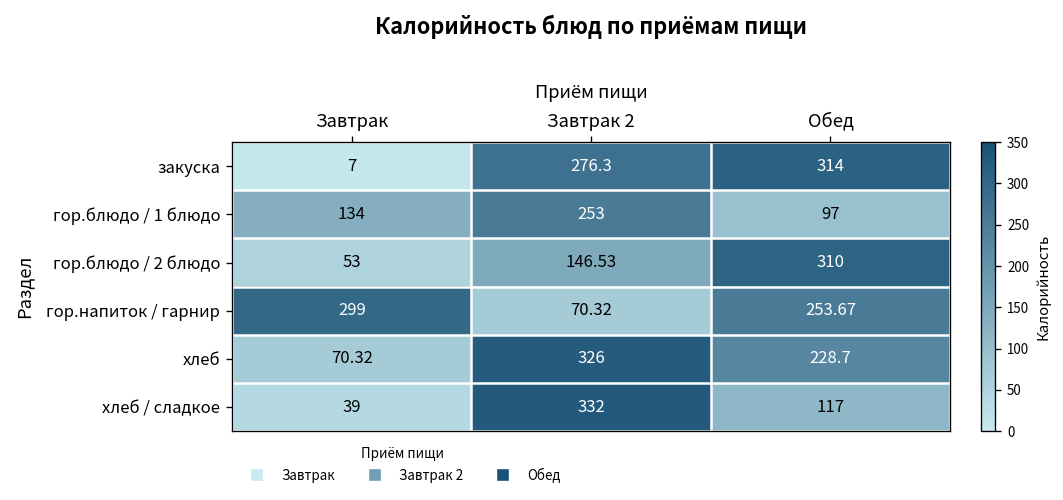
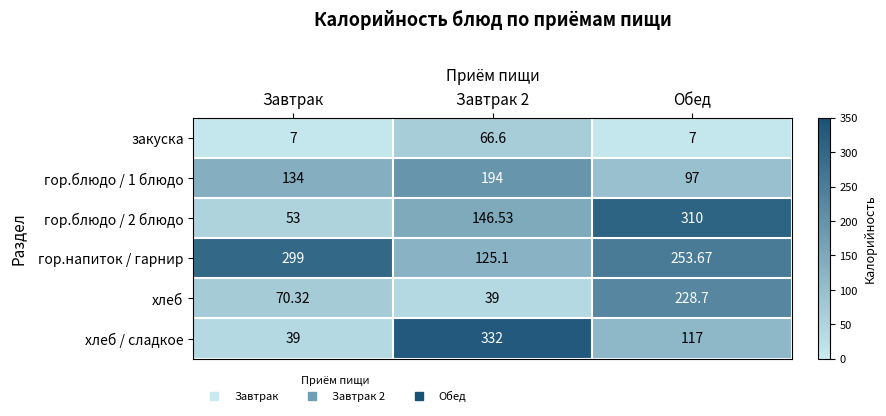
  {
    "закуска": {
      "Завтрак": 7,
-     "Завтрак 2": 276.3,
-     "Обед": 314
+     "Завтрак 2": 66.6,
+     "Обед": 7
    },
    "гор.блюдо / 1 блюдо": {
      "Завтрак": 134,
-     "Завтрак 2": 253,
+     "Завтрак 2": 194,
      "Обед": 97
    },
    "гор.блюдо / 2 блюдо": {
      "Завтрак": 53,
      "Завтрак 2": 146.53,
      "Обед": 310
    },
    "гор.напиток / гарнир": {
      "Завтрак": 299,
-     "Завтрак 2": 70.32,
+     "Завтрак 2": 125.1,
      "Обед": 253.67
    },
    "хлеб": {
      "Завтрак": 70.32,
-     "Завтрак 2": 326,
+     "Завтрак 2": 39,
      "Обед": 228.7
    },
    "хлеб / сладкое": {
      "Завтрак": 39,
      "Завтрак 2": 332,
      "Обед": 117
    }
  }
